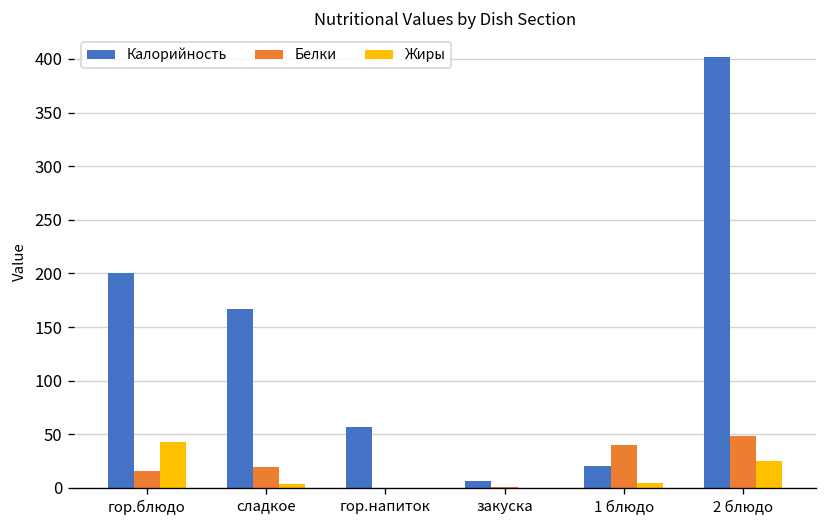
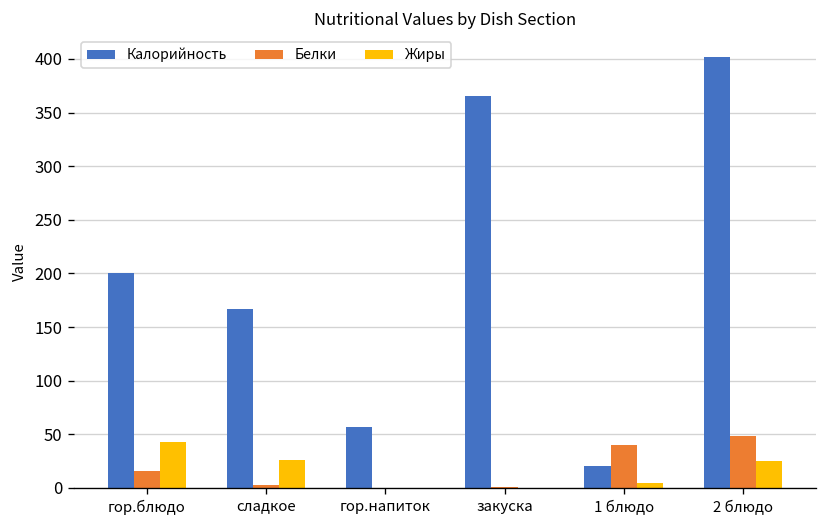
  {
    "Калорийность": {
      "гор.блюдо": 200,
      "сладкое": 170,
      "гор.напиток": 60,
-     "закуска": 10,
+     "закуска": 370,
      "1 блюдо": 20,
      "2 блюдо": 400
    },
    "Белки": {
      "гор.блюдо": 20,
-     "сладкое": 20,
+     "сладкое": 0,
      "1 блюдо": 40,
      "2 блюдо": 50
    },
    "Жиры": {
      "гор.блюдо": 40,
-     "сладкое": 0,
+     "сладкое": 30,
      "гор.напиток": 0,
      "закуска": 0,
      "1 блюдо": 0,
      "2 блюдо": 30
    }
  }
